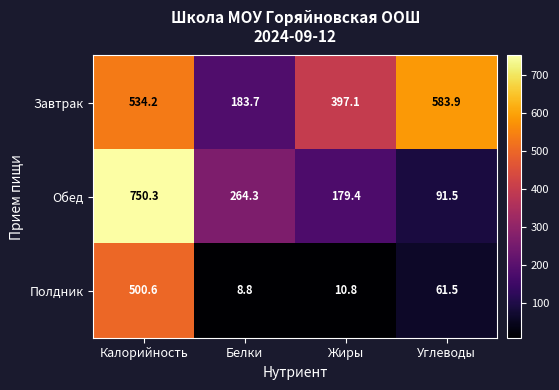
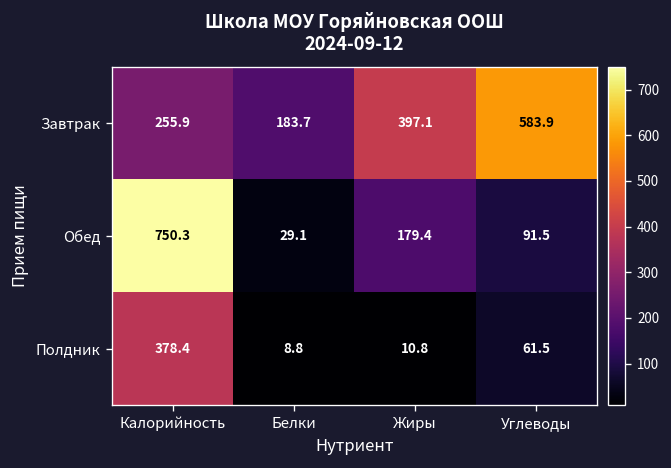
  {
    "Завтрак": {
-     "Калорийность": 534.2,
+     "Калорийность": 255.9,
      "Белки": 183.7,
      "Жиры": 397.1,
      "Углеводы": 583.9
    },
    "Обед": {
      "Калорийность": 750.3,
-     "Белки": 264.3,
+     "Белки": 29.1,
      "Жиры": 179.4,
      "Углеводы": 91.5
    },
    "Полдник": {
-     "Калорийность": 500.6,
+     "Калорийность": 378.4,
      "Белки": 8.8,
      "Жиры": 10.8,
      "Углеводы": 61.5
    }
  }
